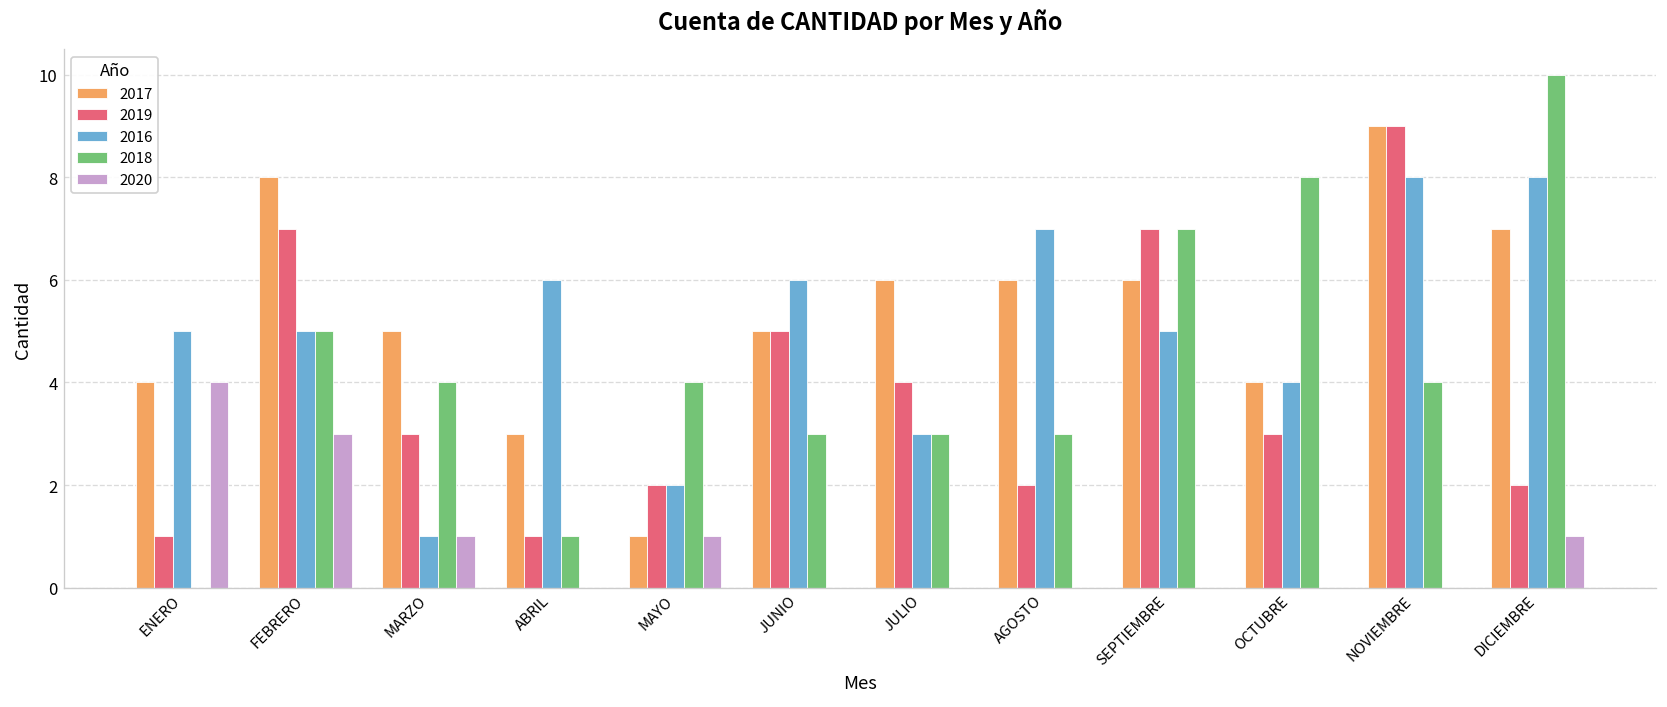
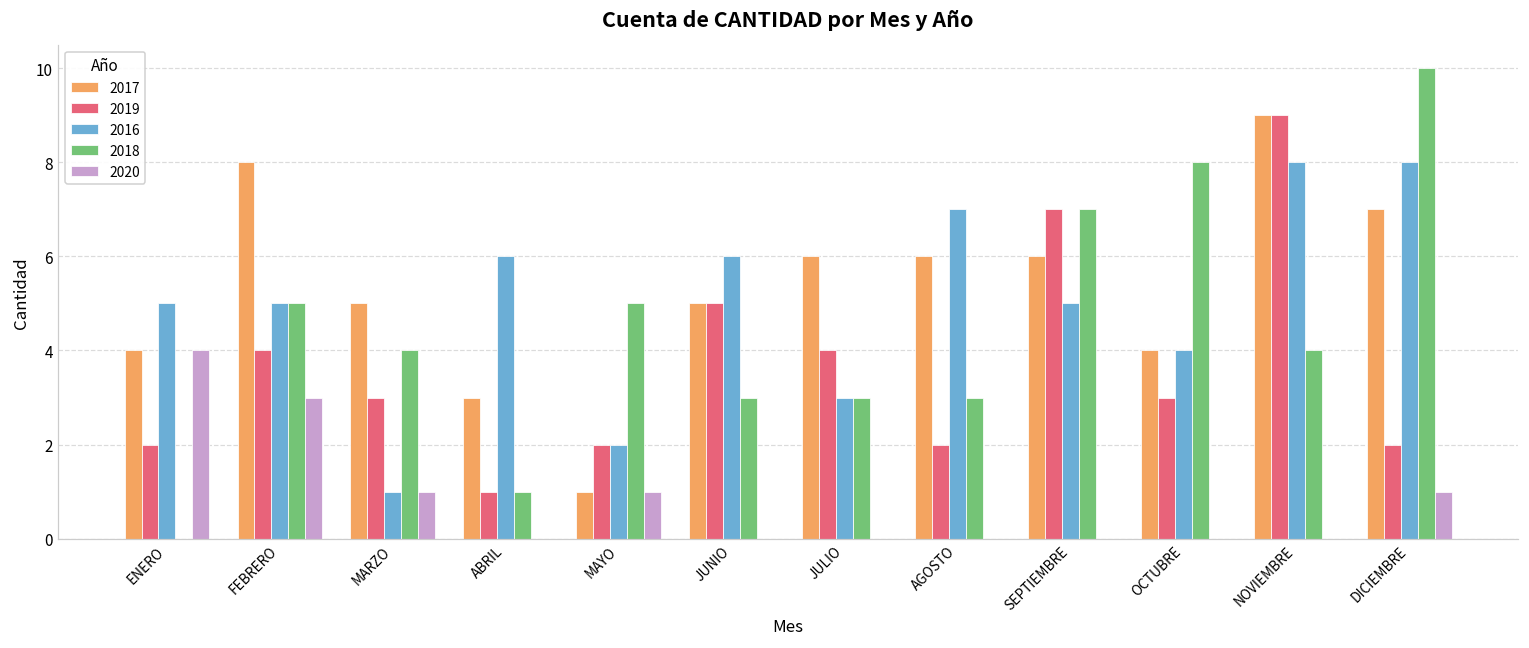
  {
    "2017": {
      "ENERO": 4,
      "FEBRERO": 8,
      "MARZO": 5,
      "ABRIL": 3,
      "MAYO": 1,
      "JUNIO": 5,
      "JULIO": 6,
      "AGOSTO": 6,
      "SEPTIEMBRE": 6,
      "OCTUBRE": 4,
      "NOVIEMBRE": 9,
      "DICIEMBRE": 7
    },
    "2019": {
-     "ENERO": 1,
-     "FEBRERO": 7,
+     "ENERO": 2,
+     "FEBRERO": 4,
      "MARZO": 3,
      "ABRIL": 1,
      "MAYO": 2,
      "JUNIO": 5,
      "JULIO": 4,
      "AGOSTO": 2,
      "SEPTIEMBRE": 7,
      "OCTUBRE": 3,
      "NOVIEMBRE": 9,
      "DICIEMBRE": 2
    },
    "2016": {
      "ENERO": 5,
      "FEBRERO": 5,
      "MARZO": 1,
      "ABRIL": 6,
      "MAYO": 2,
      "JUNIO": 6,
      "JULIO": 3,
      "AGOSTO": 7,
      "SEPTIEMBRE": 5,
      "OCTUBRE": 4,
      "NOVIEMBRE": 8,
      "DICIEMBRE": 8
    },
    "2018": {
      "ENERO": 0,
      "FEBRERO": 5,
      "MARZO": 4,
      "ABRIL": 1,
-     "MAYO": 4,
+     "MAYO": 5,
      "JUNIO": 3,
      "JULIO": 3,
      "AGOSTO": 3,
      "SEPTIEMBRE": 7,
      "OCTUBRE": 8,
      "NOVIEMBRE": 4,
      "DICIEMBRE": 10
    },
    "2020": {
      "ENERO": 4,
      "FEBRERO": 3,
      "MARZO": 1,
      "ABRIL": 0,
      "MAYO": 1,
      "JUNIO": 0,
      "JULIO": 0,
      "AGOSTO": 0,
      "SEPTIEMBRE": 0,
      "OCTUBRE": 0,
      "NOVIEMBRE": 0,
      "DICIEMBRE": 1
    }
  }
